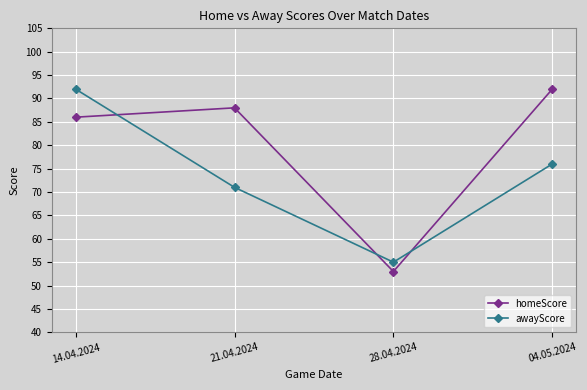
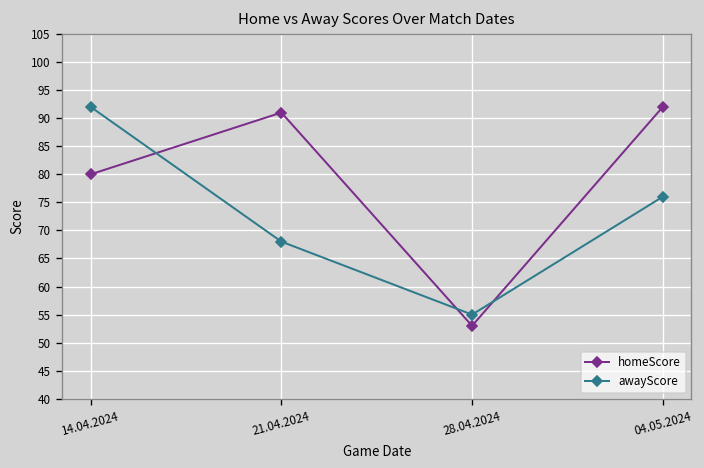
  {
    "homeScore": {
-     "14.04.2024": 86,
-     "21.04.2024": 88,
+     "14.04.2024": 80,
+     "21.04.2024": 91,
      "28.04.2024": 53,
      "04.05.2024": 92
    },
    "awayScore": {
      "14.04.2024": 92,
-     "21.04.2024": 71,
+     "21.04.2024": 68,
      "28.04.2024": 55,
      "04.05.2024": 76
    }
  }
